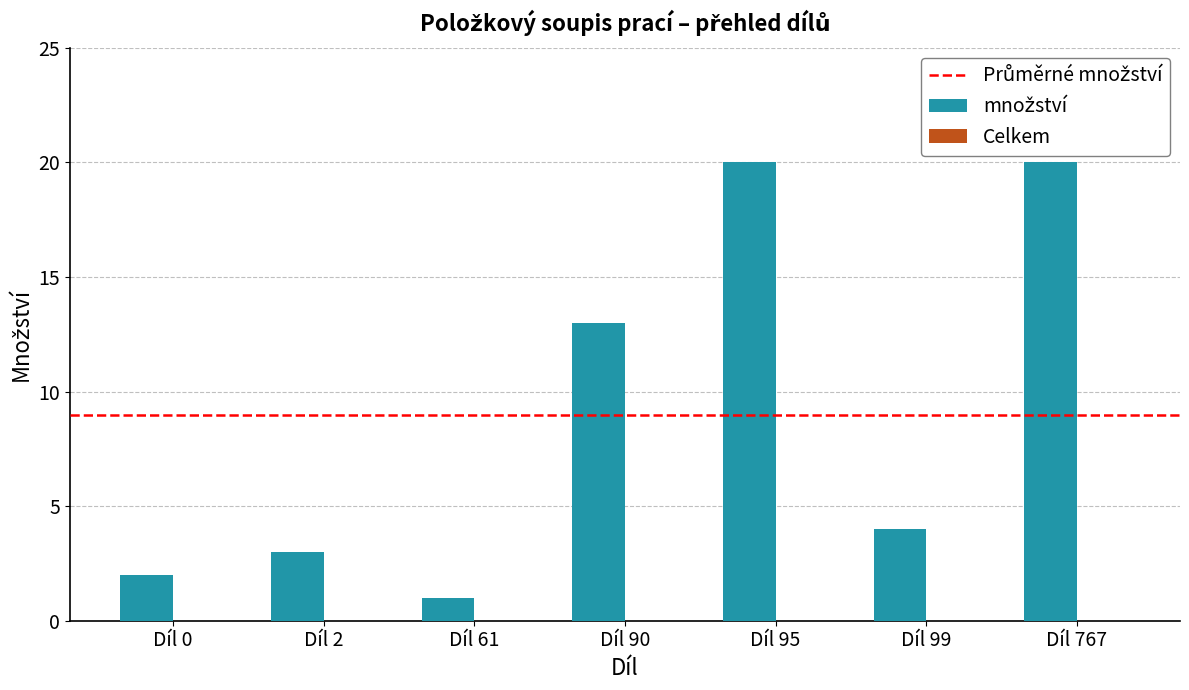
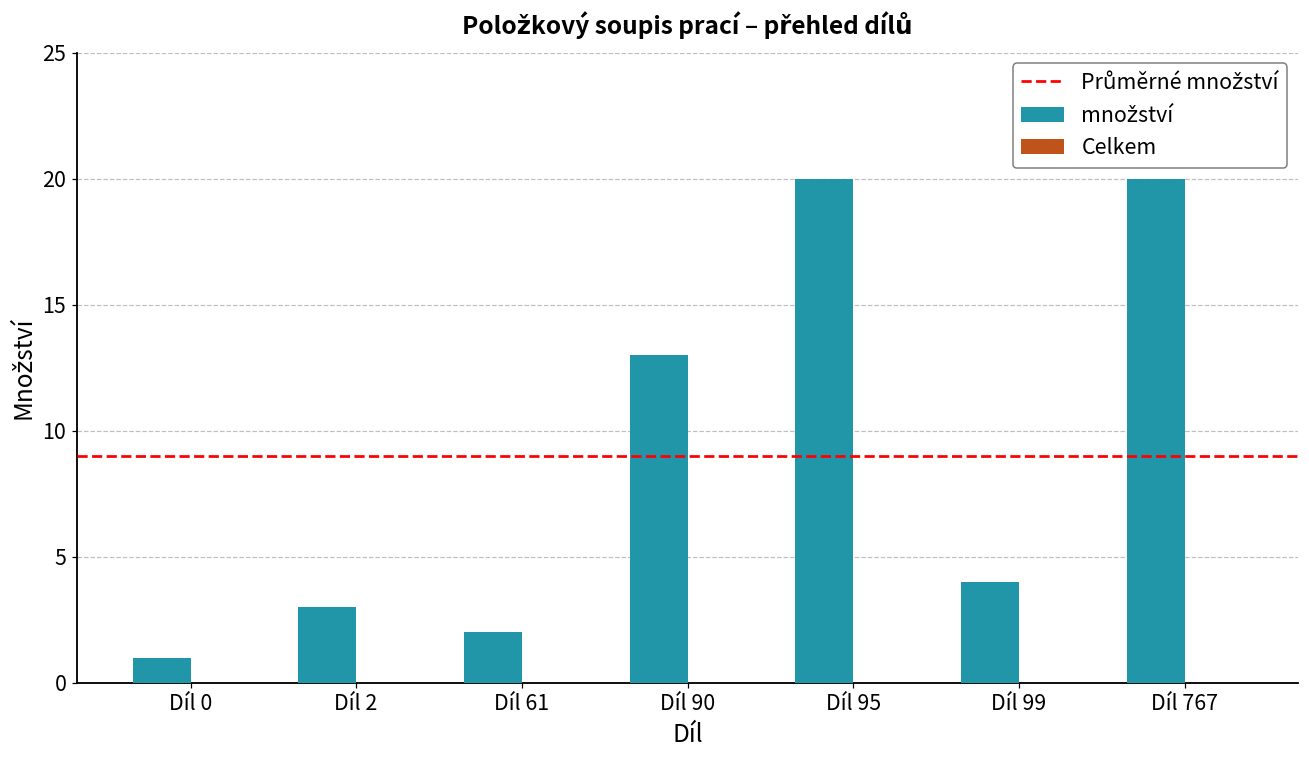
  {
    "množství": {
-     "Díl 0": 2,
+     "Díl 0": 1,
      "Díl 2": 3,
-     "Díl 61": 1,
+     "Díl 61": 2,
      "Díl 90": 13,
      "Díl 95": 20,
      "Díl 99": 4,
      "Díl 767": 20
    },
    "Celkem": {
      "Díl 0": 0,
      "Díl 2": 0,
      "Díl 61": 0,
      "Díl 90": 0,
      "Díl 95": 0,
      "Díl 99": 0,
      "Díl 767": 0
    }
  }
